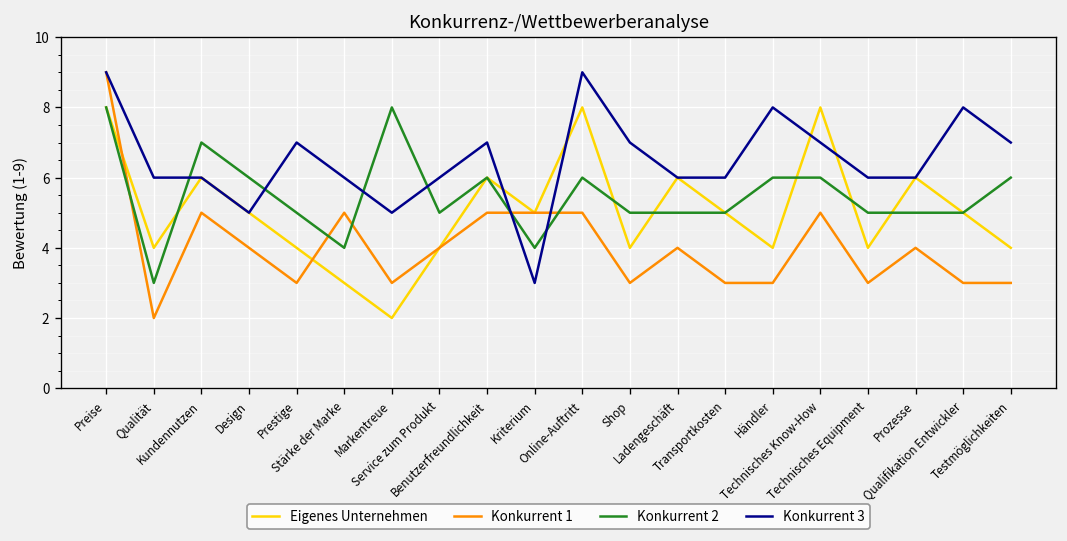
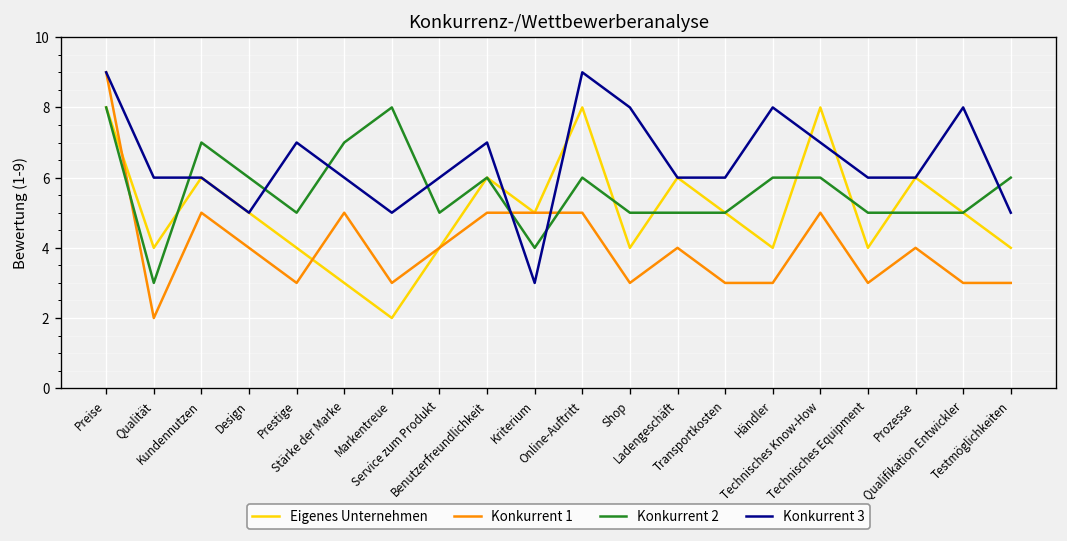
  {
    "Eigenes Unternehmen": {
      "Qualität": 4,
      "Prestige": 4,
      "Stärke der Marke": 3,
      "Markentreue": 2,
      "Online-Auftritt": 8,
      "Shop": 4,
      "Händler": 4,
      "Technisches Know-How": 8,
      "Technisches Equipment": 4,
      "Testmöglichkeiten": 4
    },
    "Konkurrent 1": {
      "Qualität": 2,
      "Kundennutzen": 5,
      "Design": 4,
      "Prestige": 3,
      "Stärke der Marke": 5,
      "Markentreue": 3,
      "Benutzerfreundlichkeit": 5,
      "Online-Auftritt": 5,
      "Shop": 3,
      "Ladengeschäft": 4,
      "Transportkosten": 3,
      "Händler": 3,
      "Technisches Know-How": 5,
      "Technisches Equipment": 3,
      "Prozesse": 4,
      "Qualifikation Entwickler": 3,
      "Testmöglichkeiten": 3
    },
    "Konkurrent 2": {
      "Qualität": 3,
      "Kundennutzen": 7,
      "Design": 6,
      "Prestige": 5,
-     "Stärke der Marke": 4,
+     "Stärke der Marke": 7,
      "Markentreue": 8,
      "Service zum Produkt": 5,
      "Kriterium": 4,
      "Online-Auftritt": 6,
      "Shop": 5,
      "Ladengeschäft": 5,
      "Händler": 6,
      "Technisches Know-How": 6,
      "Technisches Equipment": 5,
      "Prozesse": 5,
      "Testmöglichkeiten": 6
    },
    "Konkurrent 3": {
      "Qualität": 6,
      "Prestige": 7,
      "Stärke der Marke": 6,
      "Markentreue": 5,
      "Service zum Produkt": 6,
      "Benutzerfreundlichkeit": 7,
      "Kriterium": 3,
      "Online-Auftritt": 9,
-     "Shop": 7,
+     "Shop": 8,
      "Transportkosten": 6,
      "Händler": 8,
      "Technisches Know-How": 7,
      "Technisches Equipment": 6,
      "Qualifikation Entwickler": 8,
-     "Testmöglichkeiten": 7
+     "Testmöglichkeiten": 5
    }
  }
